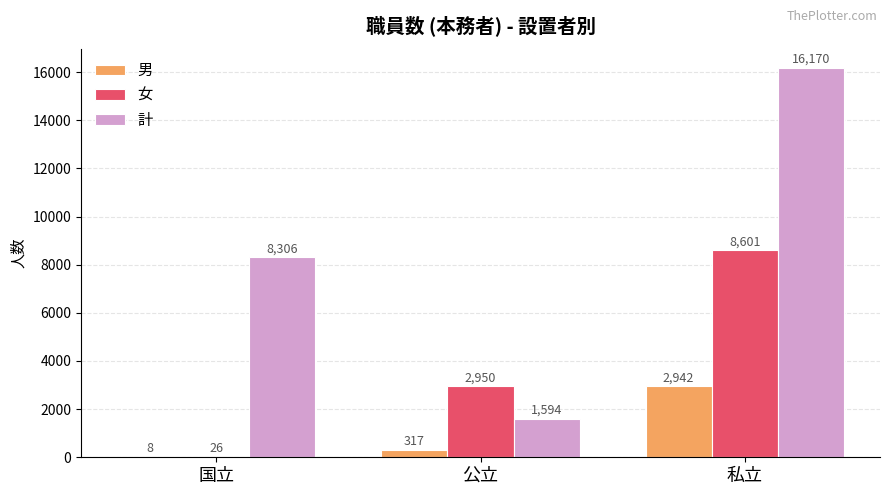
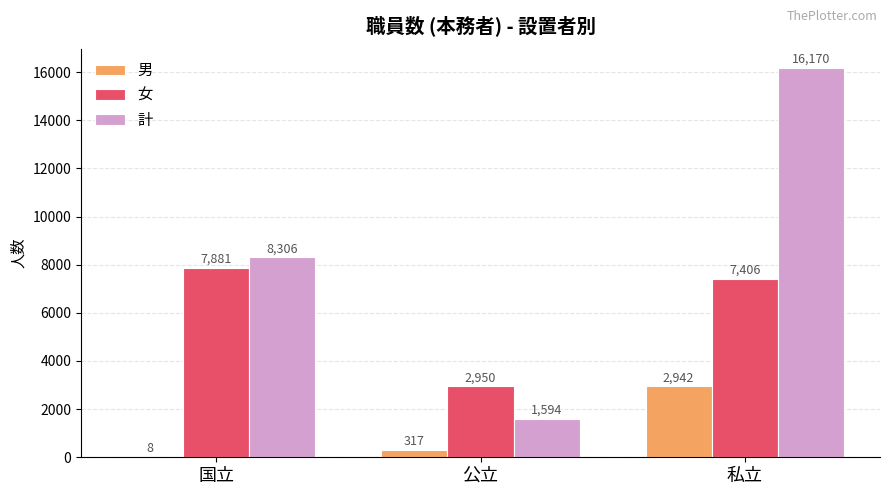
  {
    "男": {
      "国立": "8",
      "公立": "317",
      "私立": "2,942"
    },
    "女": {
-     "国立": "26",
+     "国立": "7,881",
      "公立": "2,950",
-     "私立": "8,601"
+     "私立": "7,406"
    },
    "計": {
      "国立": "8,306",
      "公立": "1,594",
      "私立": "16,170"
    }
  }
